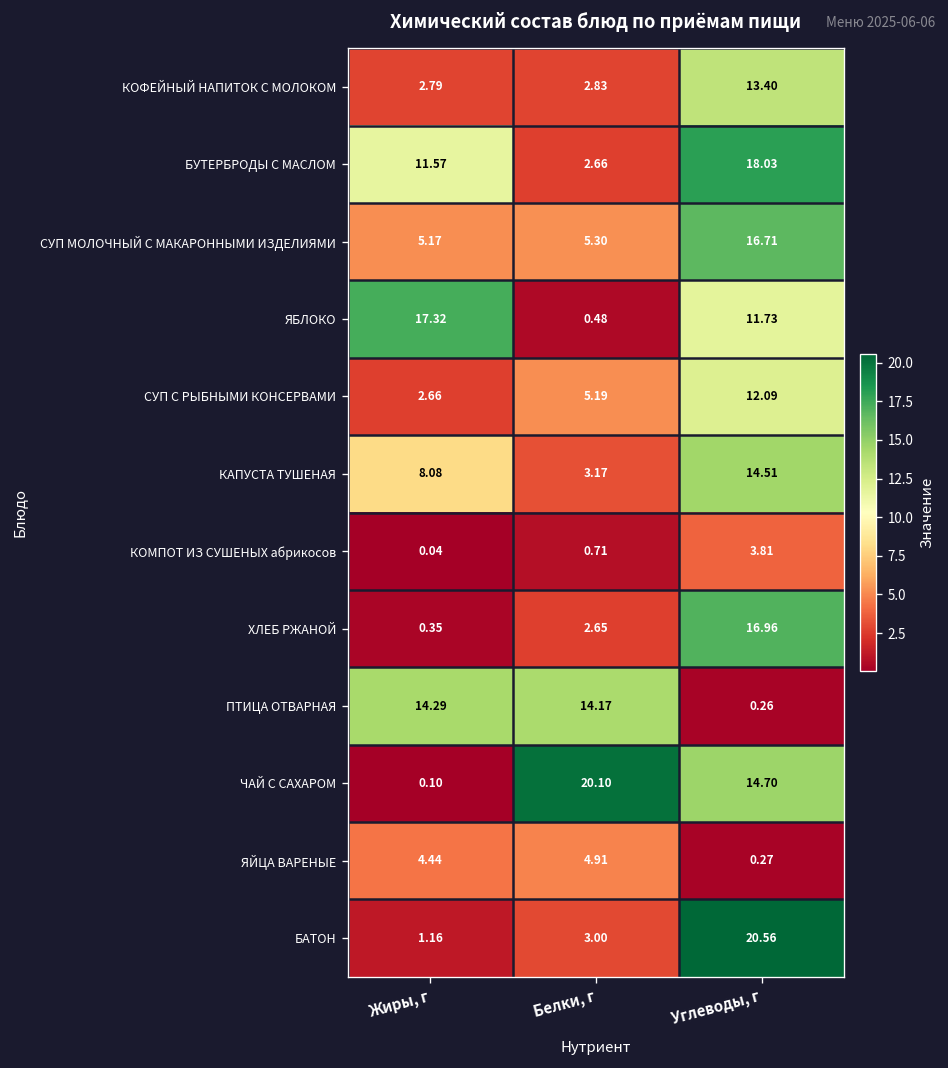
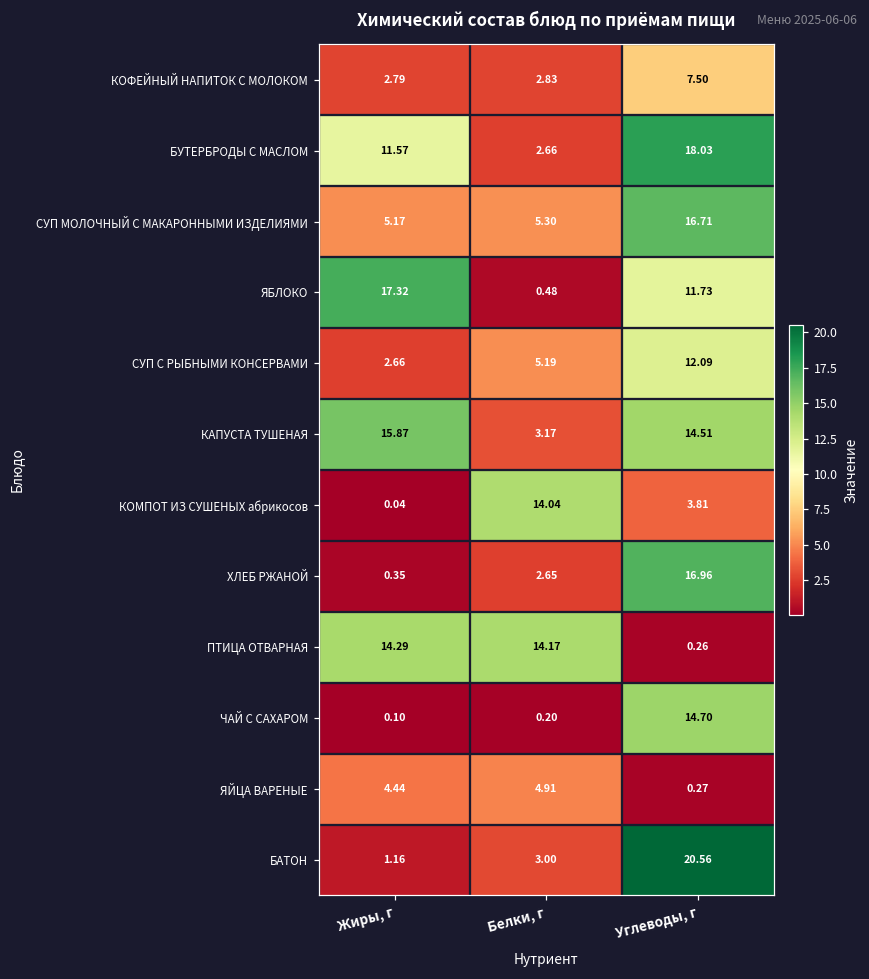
  {
    "КОФЕЙНЫЙ НАПИТОК С МОЛОКОМ": {
      "Жиры, г": 2.79,
      "Белки, г": 2.83,
-     "Углеводы, г": 13.40
+     "Углеводы, г": 7.50
    },
    "БУТЕРБРОДЫ С МАСЛОМ": {
      "Жиры, г": 11.57,
      "Белки, г": 2.66,
      "Углеводы, г": 18.03
    },
    "СУП МОЛОЧНЫЙ С МАКАРОННЫМИ ИЗДЕЛИЯМИ": {
      "Жиры, г": 5.17,
      "Белки, г": 5.30,
      "Углеводы, г": 16.71
    },
    "ЯБЛОКО": {
      "Жиры, г": 17.32,
      "Белки, г": 0.48,
      "Углеводы, г": 11.73
    },
    "СУП С РЫБНЫМИ КОНСЕРВАМИ": {
      "Жиры, г": 2.66,
      "Белки, г": 5.19,
      "Углеводы, г": 12.09
    },
    "КАПУСТА ТУШЕНАЯ": {
-     "Жиры, г": 8.08,
+     "Жиры, г": 15.87,
      "Белки, г": 3.17,
      "Углеводы, г": 14.51
    },
    "КОМПОТ ИЗ СУШЕНЫХ абрикосов": {
      "Жиры, г": 0.04,
-     "Белки, г": 0.71,
+     "Белки, г": 14.04,
      "Углеводы, г": 3.81
    },
    "ХЛЕБ РЖАНОЙ": {
      "Жиры, г": 0.35,
      "Белки, г": 2.65,
      "Углеводы, г": 16.96
    },
    "ПТИЦА ОТВАРНАЯ": {
      "Жиры, г": 14.29,
      "Белки, г": 14.17,
      "Углеводы, г": 0.26
    },
    "ЧАЙ С САХАРОМ": {
      "Жиры, г": 0.10,
-     "Белки, г": 20.10,
+     "Белки, г": 0.20,
      "Углеводы, г": 14.70
    },
    "ЯЙЦА ВАРЕНЫЕ": {
      "Жиры, г": 4.44,
      "Белки, г": 4.91,
      "Углеводы, г": 0.27
    },
    "БАТОН": {
      "Жиры, г": 1.16,
      "Белки, г": 3.00,
      "Углеводы, г": 20.56
    }
  }
